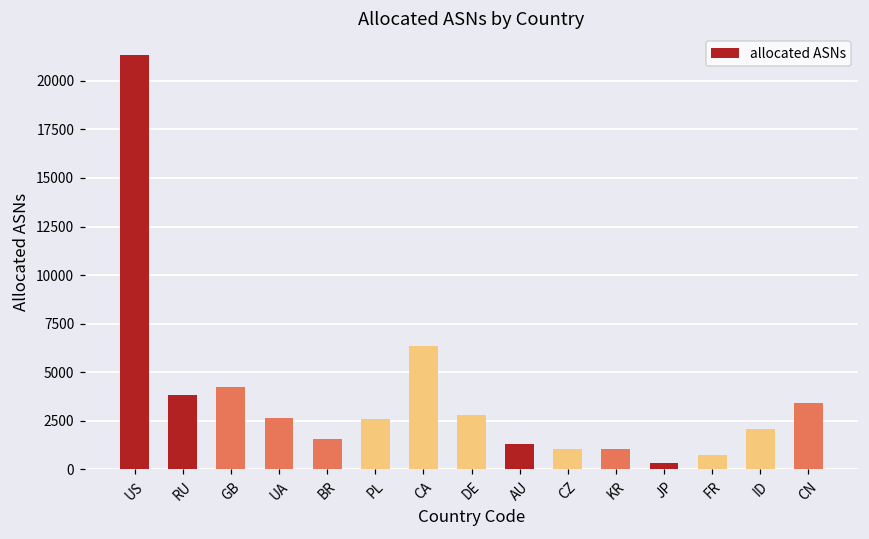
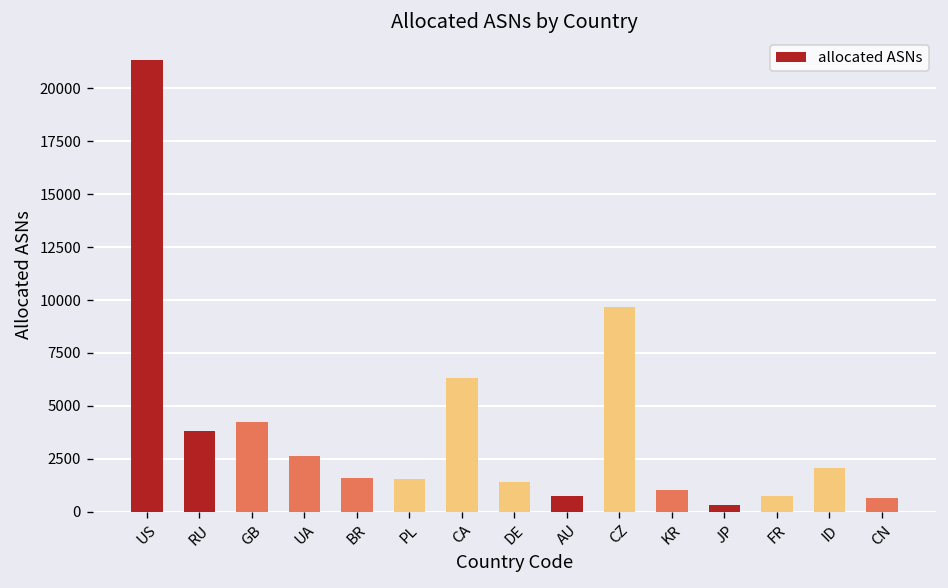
  {
    "US": 21300,
    "RU": 3800,
    "GB": 4300,
    "UA": 2600,
    "BR": 1600,
-   "PL": 2600,
+   "PL": 1500,
    "CA": 6300,
-   "DE": 2800,
-   "AU": 1300,
-   "CZ": 1000,
+   "DE": 1400,
+   "AU": 800,
+   "CZ": 9700,
    "KR": 1000,
    "JP": 300,
    "FR": 700,
    "ID": 2100,
-   "CN": 3400
+   "CN": 700
  }
